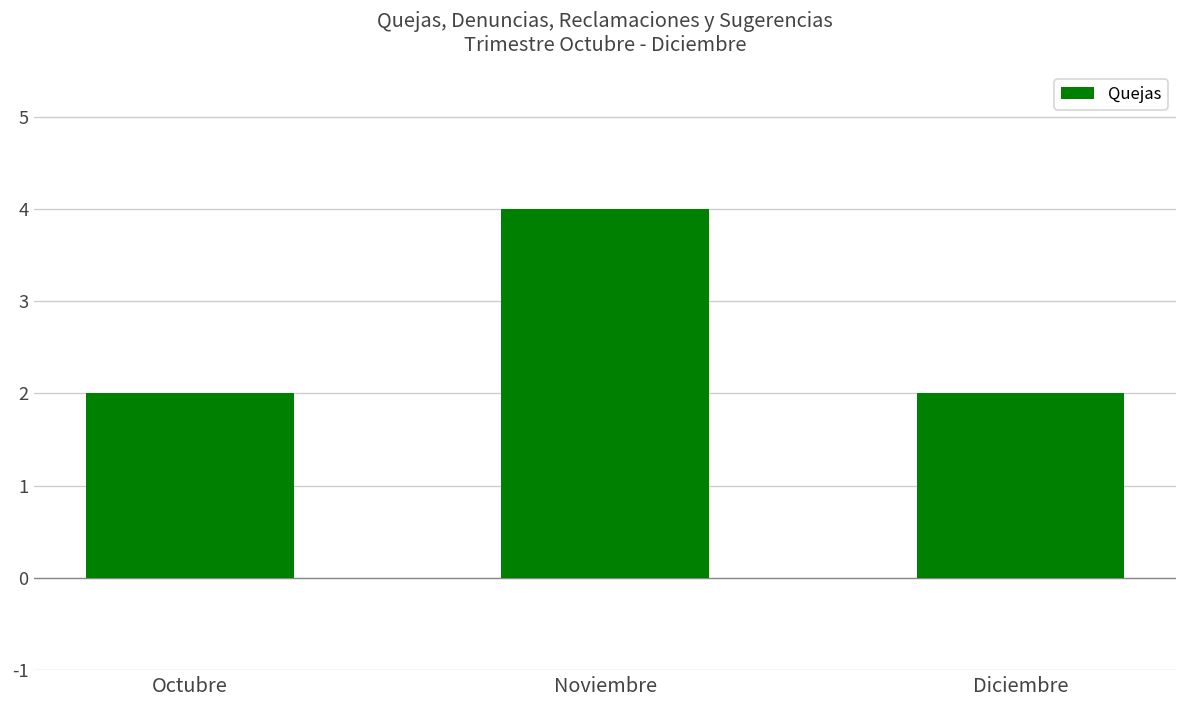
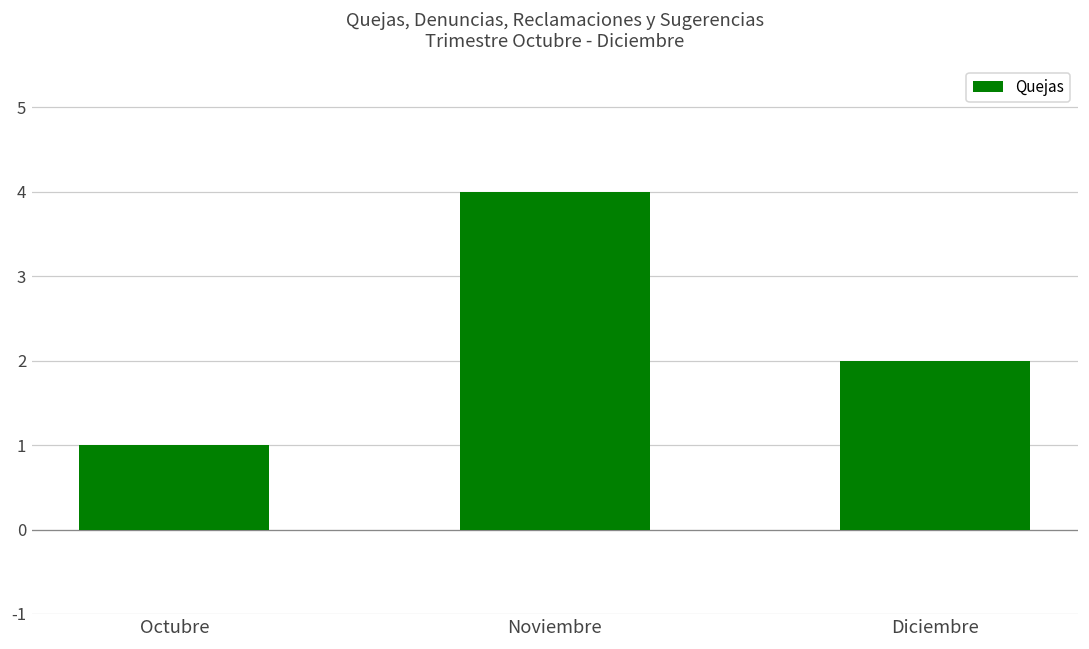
  {
-   "Octubre": 2,
+   "Octubre": 1,
    "Noviembre": 4,
    "Diciembre": 2
  }
